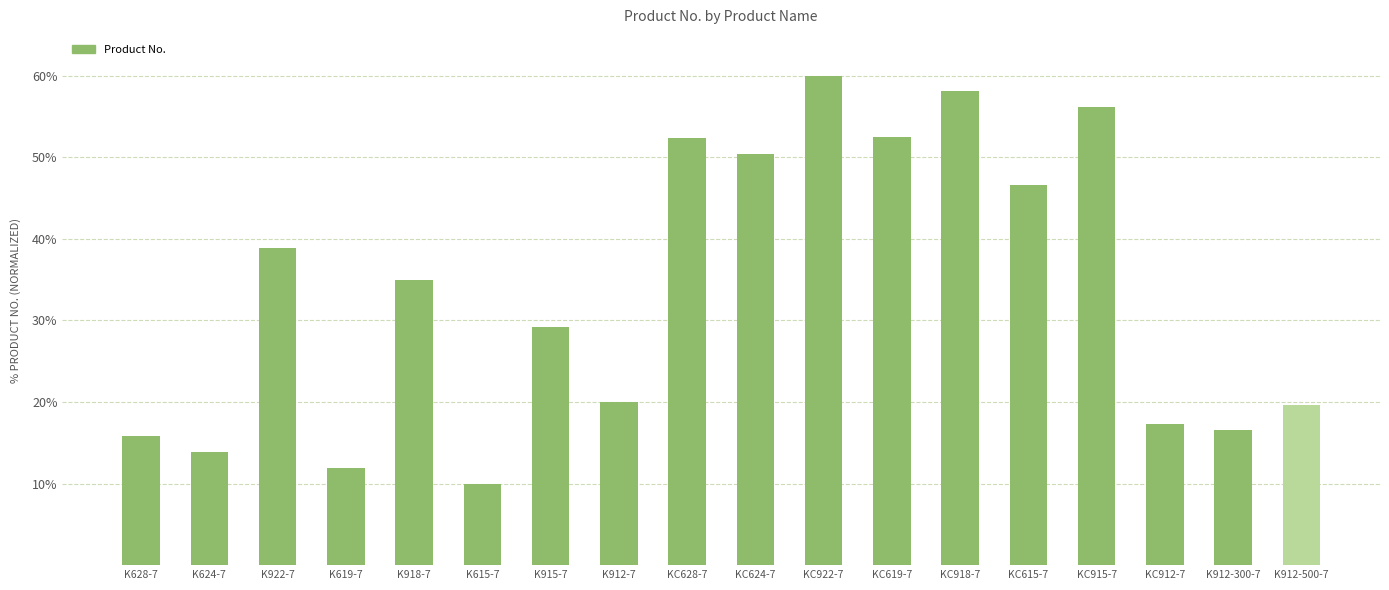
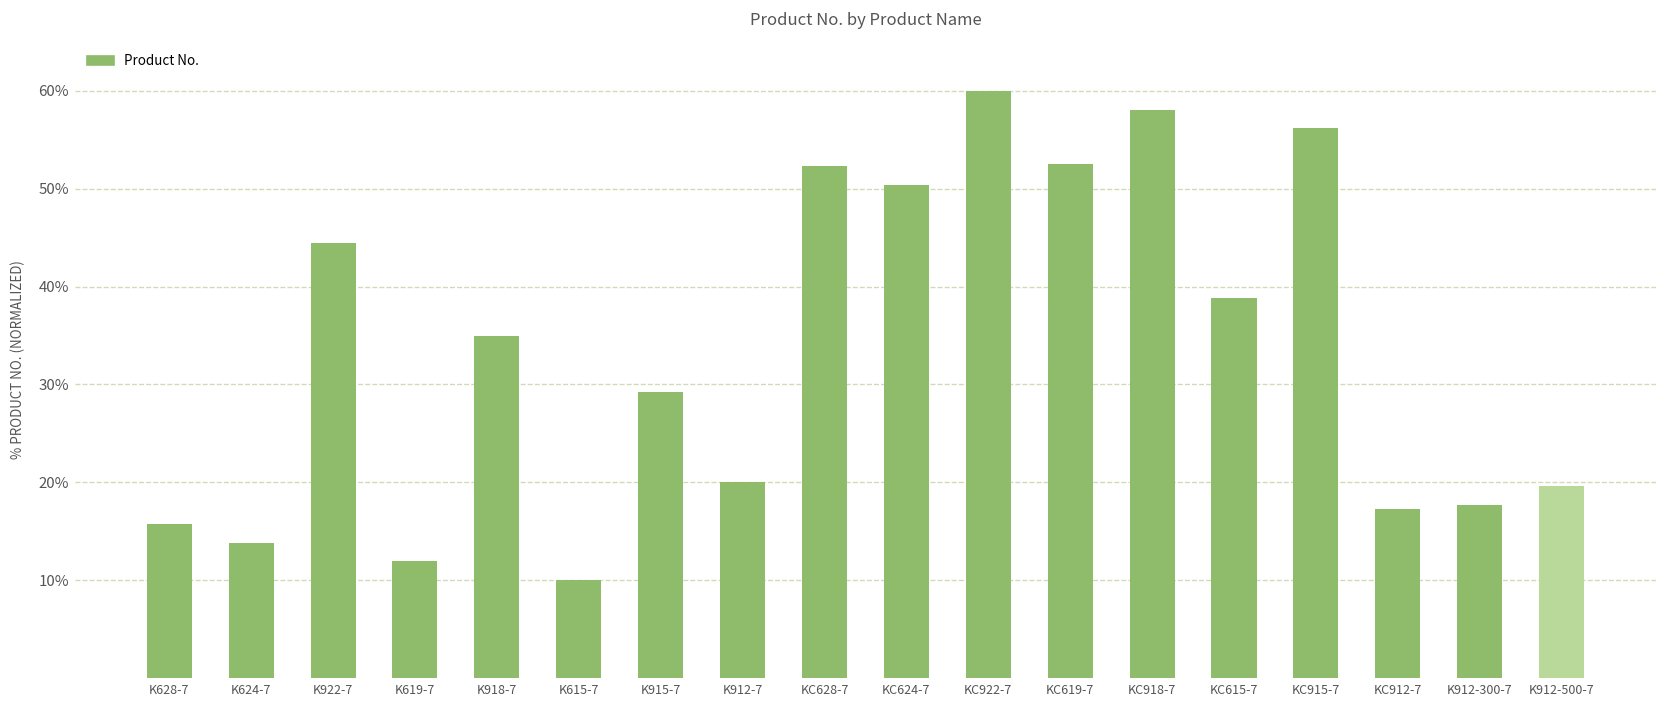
  {
    "K628-7": "16%",
    "K624-7": "14%",
-   "K922-7": "39%",
+   "K922-7": "44%",
    "K619-7": "12%",
    "K918-7": "35%",
    "K615-7": "10%",
    "K915-7": "29%",
    "K912-7": "20%",
    "KC628-7": "52%",
    "KC624-7": "50%",
    "KC922-7": "60%",
    "KC619-7": "53%",
    "KC918-7": "58%",
-   "KC615-7": "47%",
+   "KC615-7": "39%",
    "KC915-7": "56%",
    "KC912-7": "17%",
-   "K912-300-7": "17%",
+   "K912-300-7": "18%",
    "K912-500-7": "20%"
  }
